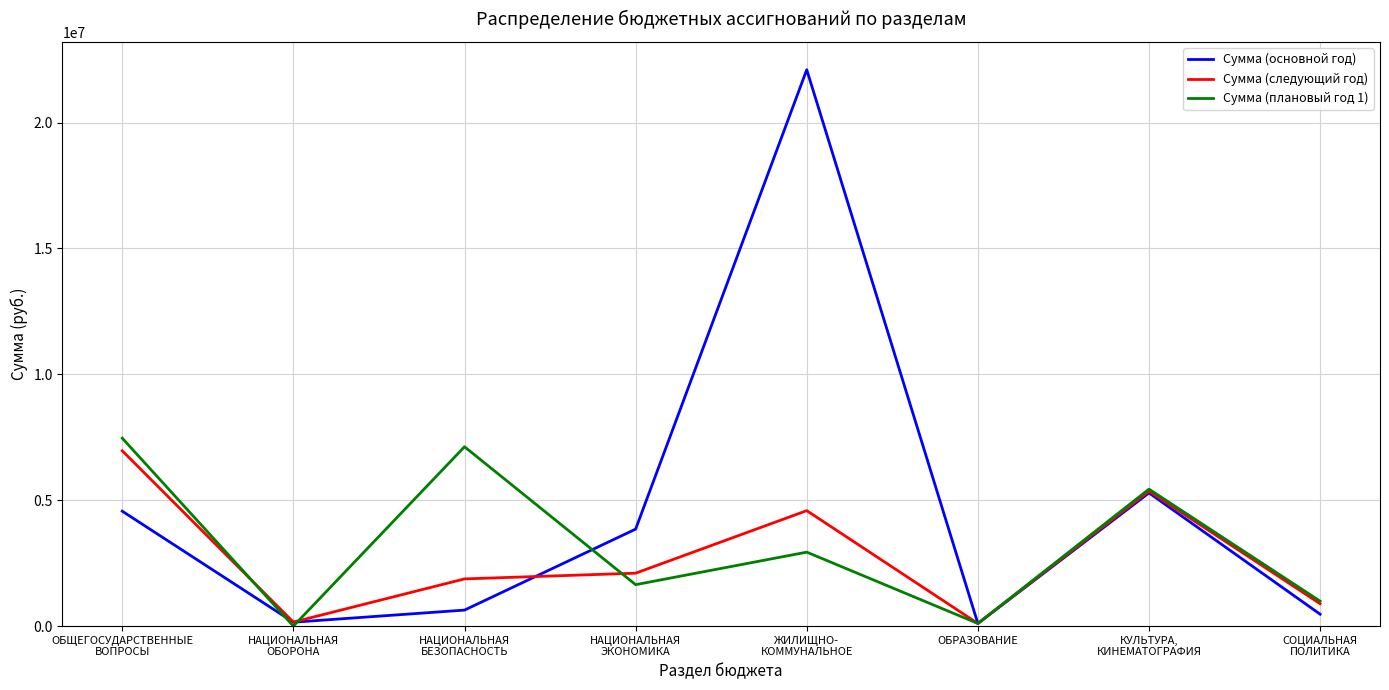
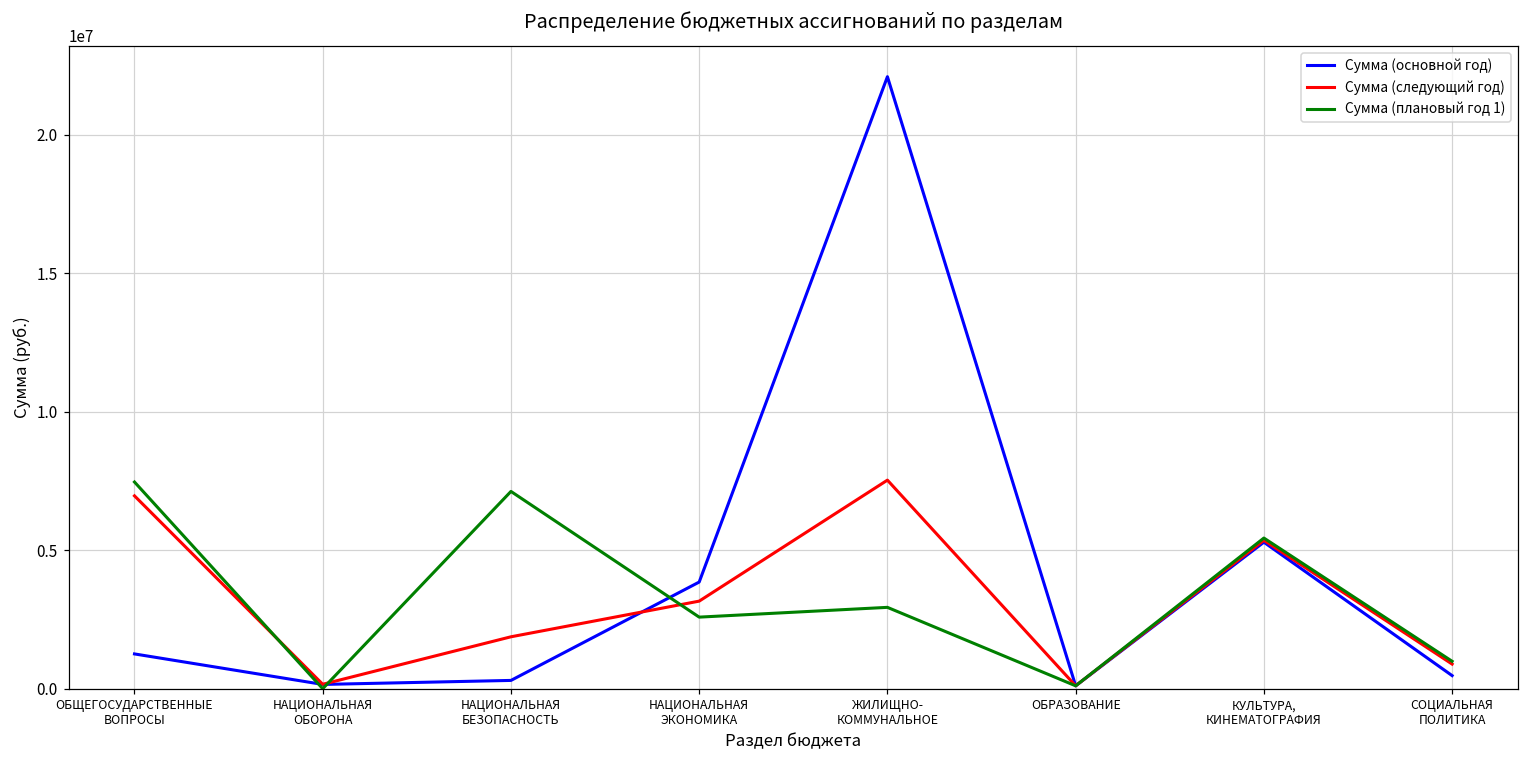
  {
    "Сумма (основной год)": {
-     "ОБЩЕГОСУДАРСТВЕННЫЕ ВОПРОСЫ": 4600000,
-     "НАЦИОНАЛЬНАЯ БЕЗОПАСНОСТЬ": 600000,
+     "ОБЩЕГОСУДАРСТВЕННЫЕ ВОПРОСЫ": 1300000,
+     "НАЦИОНАЛЬНАЯ БЕЗОПАСНОСТЬ": 300000,
      "НАЦИОНАЛЬНАЯ ЭКОНОМИКА": 3900000,
      "ЖИЛИЩНО- КОММУНАЛЬНОЕ": 22100000,
      "СОЦИАЛЬНАЯ ПОЛИТИКА": 500000
    },
    "Сумма (следующий год)": {
      "ОБЩЕГОСУДАРСТВЕННЫЕ ВОПРОСЫ": 7000000,
      "НАЦИОНАЛЬНАЯ БЕЗОПАСНОСТЬ": 1900000,
-     "НАЦИОНАЛЬНАЯ ЭКОНОМИКА": 2100000,
-     "ЖИЛИЩНО- КОММУНАЛЬНОЕ": 4600000
+     "НАЦИОНАЛЬНАЯ ЭКОНОМИКА": 3200000,
+     "ЖИЛИЩНО- КОММУНАЛЬНОЕ": 7500000
    },
    "Сумма (плановый год 1)": {
      "ОБЩЕГОСУДАРСТВЕННЫЕ ВОПРОСЫ": 7500000,
      "НАЦИОНАЛЬНАЯ ОБОРОНА": 0,
      "НАЦИОНАЛЬНАЯ БЕЗОПАСНОСТЬ": 7100000,
-     "НАЦИОНАЛЬНАЯ ЭКОНОМИКА": 1600000,
+     "НАЦИОНАЛЬНАЯ ЭКОНОМИКА": 2600000,
      "ЖИЛИЩНО- КОММУНАЛЬНОЕ": 2900000
    }
  }
